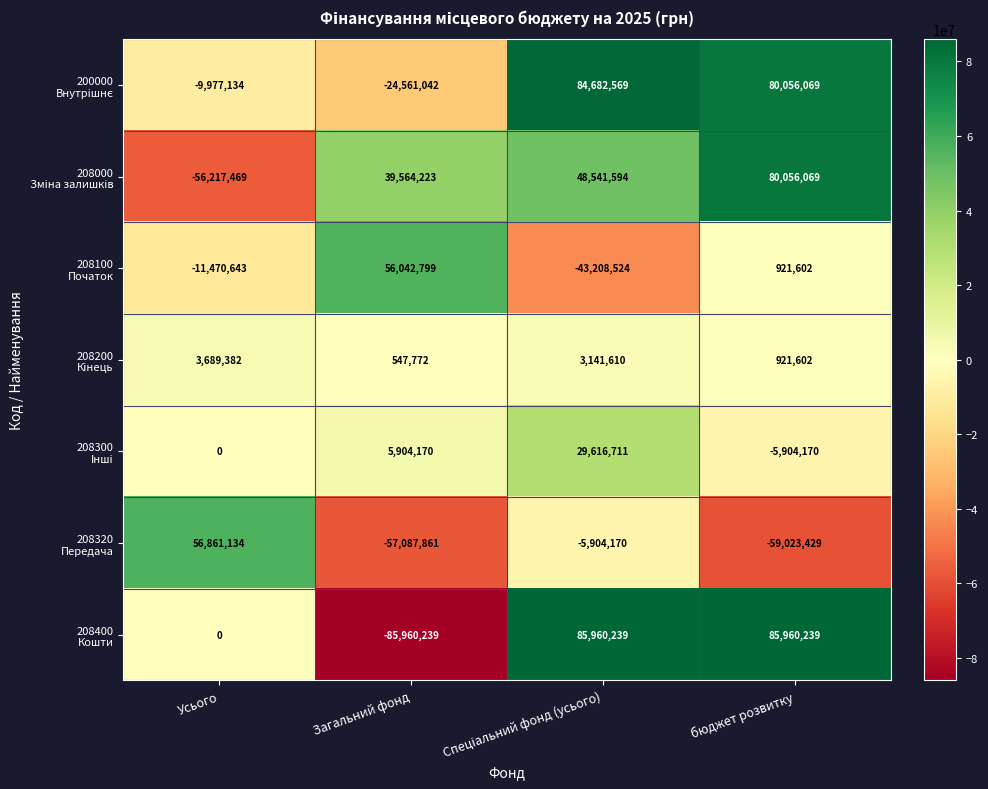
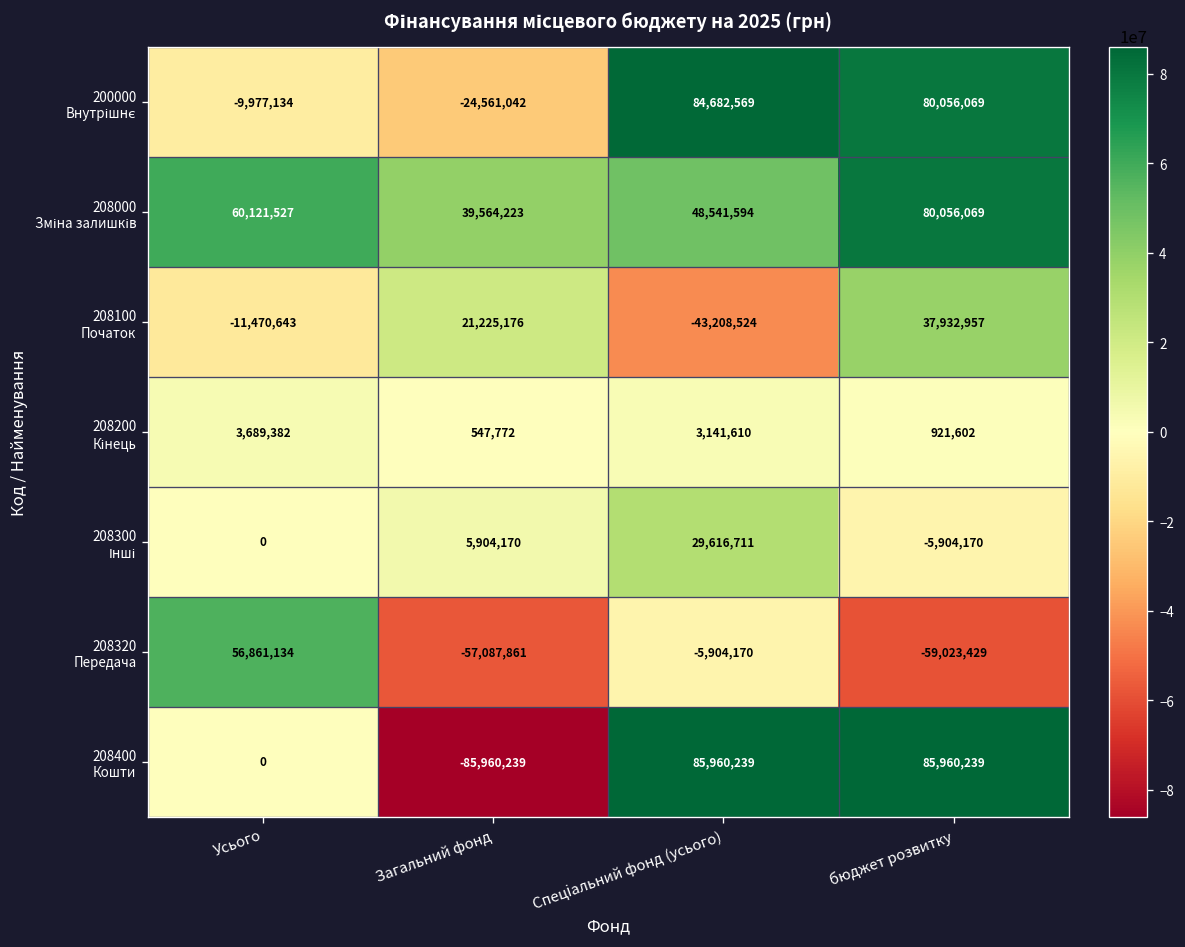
  {
    "200000 Внутрішнє": {
      "Усього": "-9,977,134",
      "Загальний фонд": "-24,561,042",
      "Спеціальний фонд (усього)": "84,682,569",
      "бюджет розвитку": "80,056,069"
    },
    "208000 Зміна залишків": {
-     "Усього": "-56,217,469",
+     "Усього": "60,121,527",
      "Загальний фонд": "39,564,223",
      "Спеціальний фонд (усього)": "48,541,594",
      "бюджет розвитку": "80,056,069"
    },
    "208100 Початок": {
      "Усього": "-11,470,643",
-     "Загальний фонд": "56,042,799",
+     "Загальний фонд": "21,225,176",
      "Спеціальний фонд (усього)": "-43,208,524",
-     "бюджет розвитку": "921,602"
+     "бюджет розвитку": "37,932,957"
    },
    "208200 Кінець": {
      "Усього": "3,689,382",
      "Загальний фонд": "547,772",
      "Спеціальний фонд (усього)": "3,141,610",
      "бюджет розвитку": "921,602"
    },
    "208300 Інші": {
      "Усього": "0",
      "Загальний фонд": "5,904,170",
      "Спеціальний фонд (усього)": "29,616,711",
      "бюджет розвитку": "-5,904,170"
    },
    "208320 Передача": {
      "Усього": "56,861,134",
      "Загальний фонд": "-57,087,861",
      "Спеціальний фонд (усього)": "-5,904,170",
      "бюджет розвитку": "-59,023,429"
    },
    "208400 Кошти": {
      "Усього": "0",
      "Загальний фонд": "-85,960,239",
      "Спеціальний фонд (усього)": "85,960,239",
      "бюджет розвитку": "85,960,239"
    }
  }
